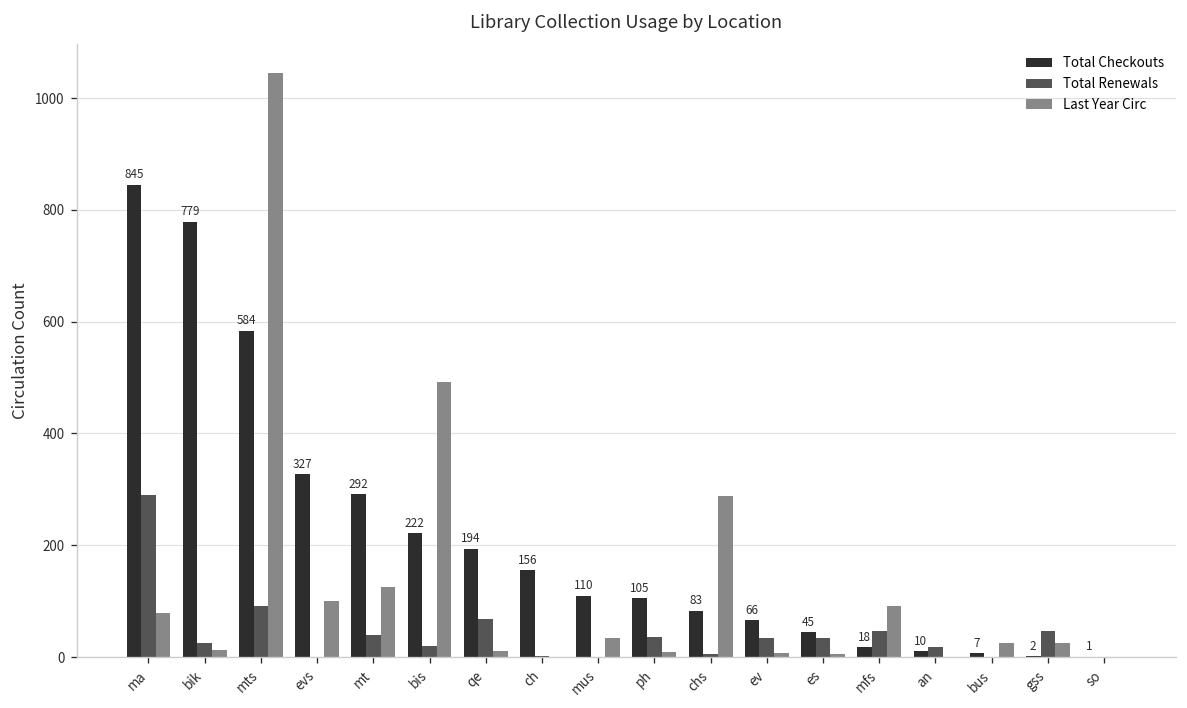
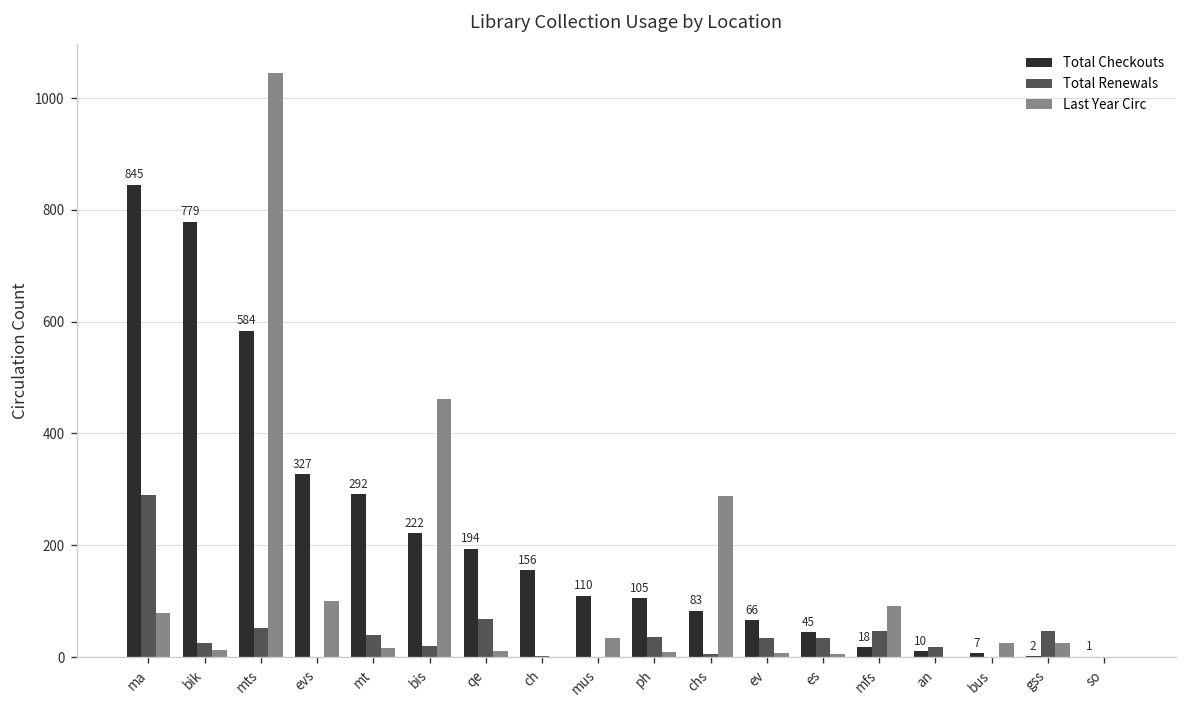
  {
    "Total Checkouts": {
      "ma": 845,
      "bik": 779,
      "mts": 584,
      "evs": 327,
      "mt": 292,
      "bis": 222,
      "qe": 194,
      "ch": 156,
      "mus": 110,
      "ph": 105,
      "chs": 83,
      "ev": 66,
      "es": 45,
      "mfs": 18,
      "an": 10,
      "bus": 7,
      "gss": 2,
      "so": 1
    },
    "Total Renewals": {
      "ma": 290,
      "bik": 30,
-     "mts": 90,
+     "mts": 50,
      "evs": 0,
      "mt": 40,
      "bis": 20,
      "qe": 70,
      "mus": 0,
      "ph": 40,
      "chs": 10,
      "ev": 30,
      "es": 40,
      "mfs": 50,
      "an": 20,
      "gss": 50,
      "so": 0
    },
    "Last Year Circ": {
      "ma": 80,
      "bik": 10,
      "mts": 1040,
      "evs": 100,
-     "mt": 130,
-     "bis": 490,
+     "mt": 20,
+     "bis": 460,
      "qe": 10,
      "ch": 0,
      "mus": 40,
      "ph": 10,
      "chs": 290,
      "ev": 10,
      "es": 10,
      "mfs": 90,
      "bus": 30,
      "gss": 30
    }
  }
